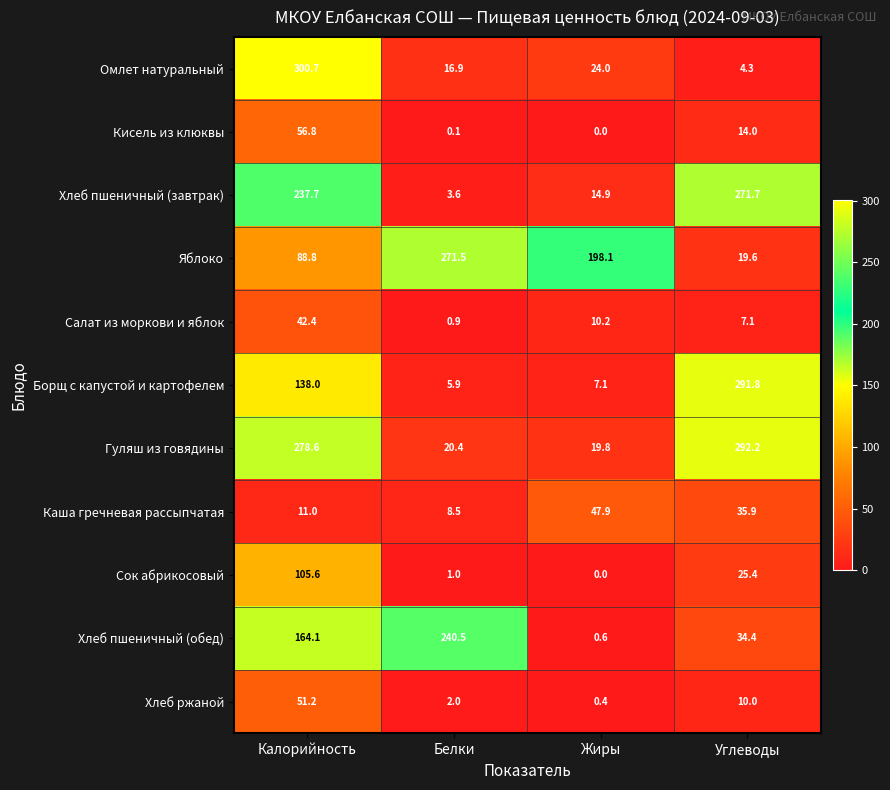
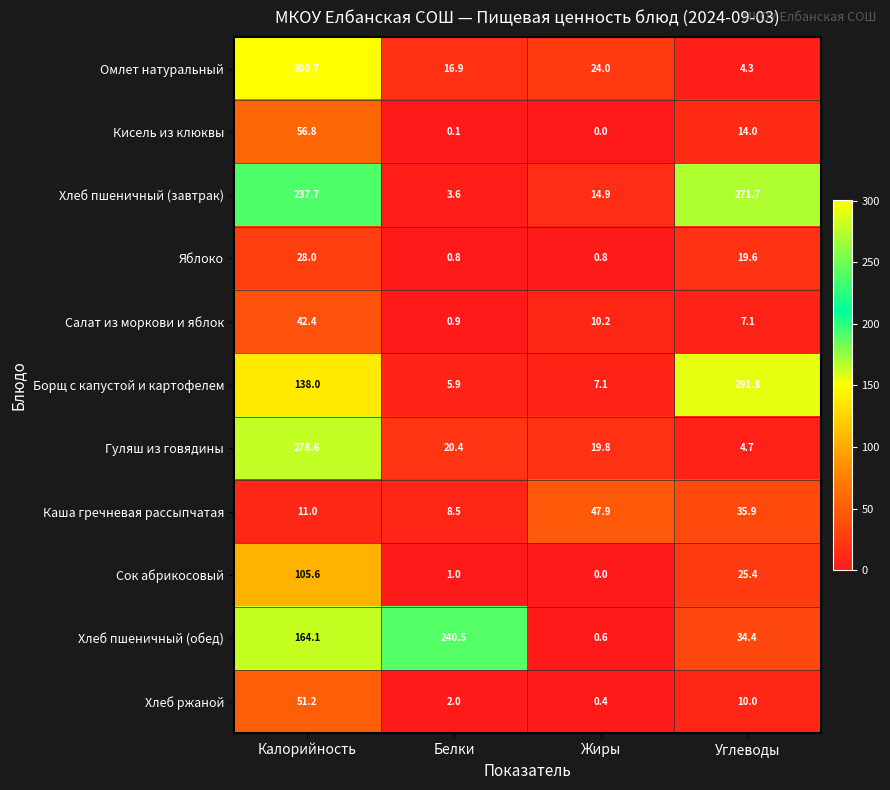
  {
    "Омлет натуральный": {
      "Калорийность": 300.7,
      "Белки": 16.9,
      "Жиры": 24.0,
      "Углеводы": 4.3
    },
    "Кисель из клюквы": {
      "Калорийность": 56.8,
      "Белки": 0.1,
      "Жиры": 0.0,
      "Углеводы": 14.0
    },
    "Хлеб пшеничный (завтрак)": {
      "Калорийность": 237.7,
      "Белки": 3.6,
      "Жиры": 14.9,
      "Углеводы": 271.7
    },
    "Яблоко": {
-     "Калорийность": 88.8,
-     "Белки": 271.5,
-     "Жиры": 198.1,
+     "Калорийность": 28.0,
+     "Белки": 0.8,
+     "Жиры": 0.8,
      "Углеводы": 19.6
    },
    "Салат из моркови и яблок": {
      "Калорийность": 42.4,
      "Белки": 0.9,
      "Жиры": 10.2,
      "Углеводы": 7.1
    },
    "Борщ с капустой и картофелем": {
      "Калорийность": 138.0,
      "Белки": 5.9,
      "Жиры": 7.1,
      "Углеводы": 291.8
    },
    "Гуляш из говядины": {
      "Калорийность": 278.6,
      "Белки": 20.4,
      "Жиры": 19.8,
-     "Углеводы": 292.2
+     "Углеводы": 4.7
    },
    "Каша гречневая рассыпчатая": {
      "Калорийность": 11.0,
      "Белки": 8.5,
      "Жиры": 47.9,
      "Углеводы": 35.9
    },
    "Сок абрикосовый": {
      "Калорийность": 105.6,
      "Белки": 1.0,
      "Жиры": 0.0,
      "Углеводы": 25.4
    },
    "Хлеб пшеничный (обед)": {
      "Калорийность": 164.1,
      "Белки": 240.5,
      "Жиры": 0.6,
      "Углеводы": 34.4
    },
    "Хлеб ржаной": {
      "Калорийность": 51.2,
      "Белки": 2.0,
      "Жиры": 0.4,
      "Углеводы": 10.0
    }
  }
